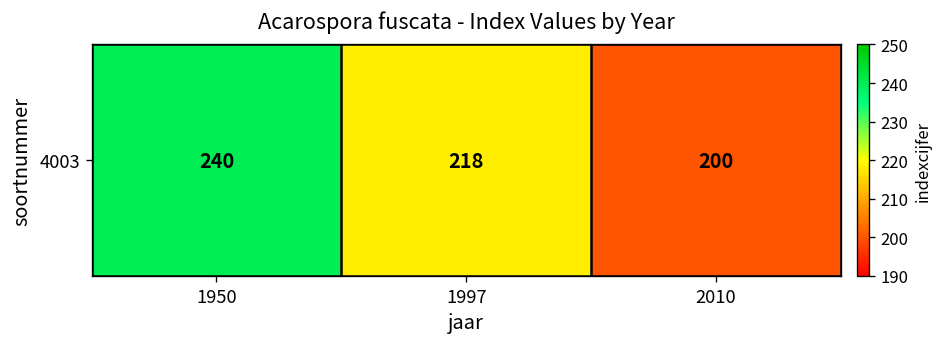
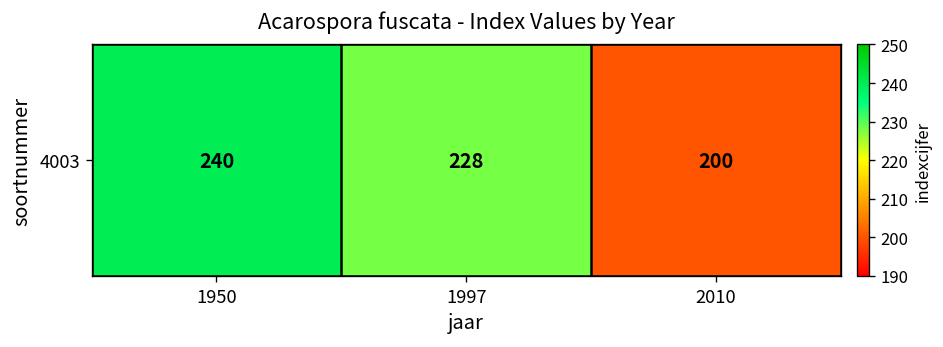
  {
    "4003": {
      "1950": 240,
-     "1997": 218,
+     "1997": 228,
      "2010": 200
    }
  }
